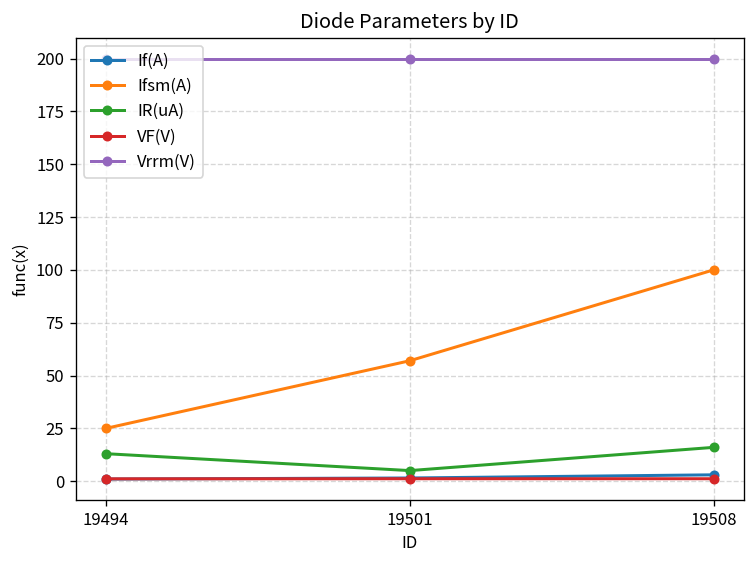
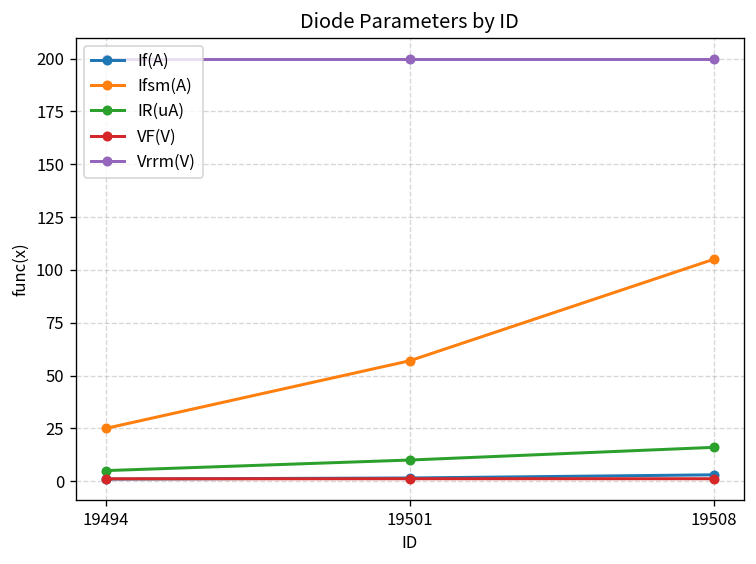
  {
    "If(A)": {
      "19508": 3
    },
    "Ifsm(A)": {
      "19494": 25,
      "19501": 57,
-     "19508": 100
+     "19508": 105
    },
    "IR(uA)": {
-     "19494": 13,
-     "19501": 5,
+     "19494": 5,
+     "19501": 10,
      "19508": 16
    },
    "VF(V)": {
      "19508": 1
    },
    "Vrrm(V)": {
      "19501": 200,
      "19508": 200
    }
  }
